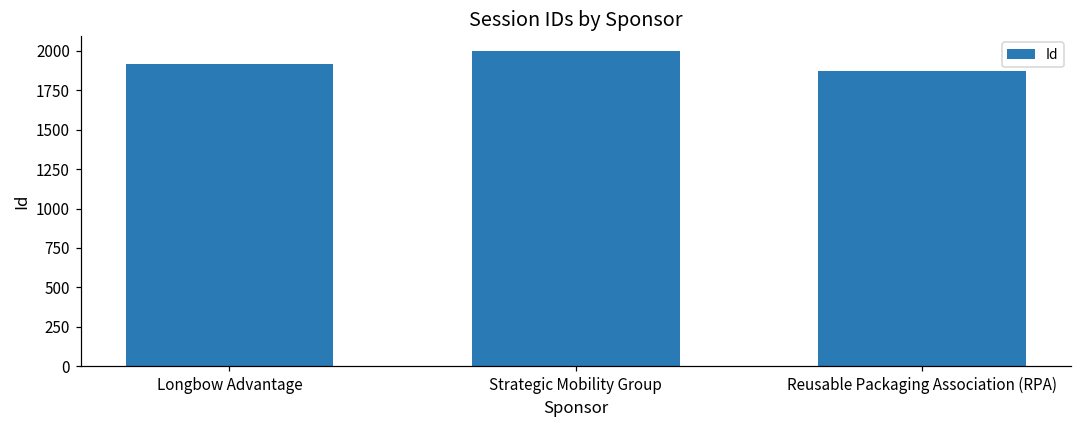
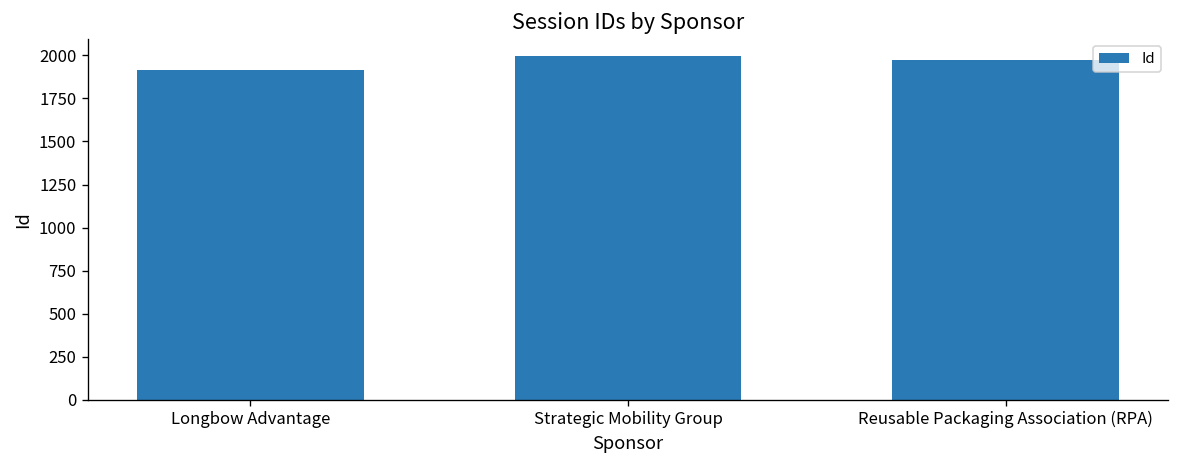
  {
    "Longbow Advantage": 1920,
    "Strategic Mobility Group": 2000,
-   "Reusable Packaging Association (RPA)": 1870
+   "Reusable Packaging Association (RPA)": 1970
  }
